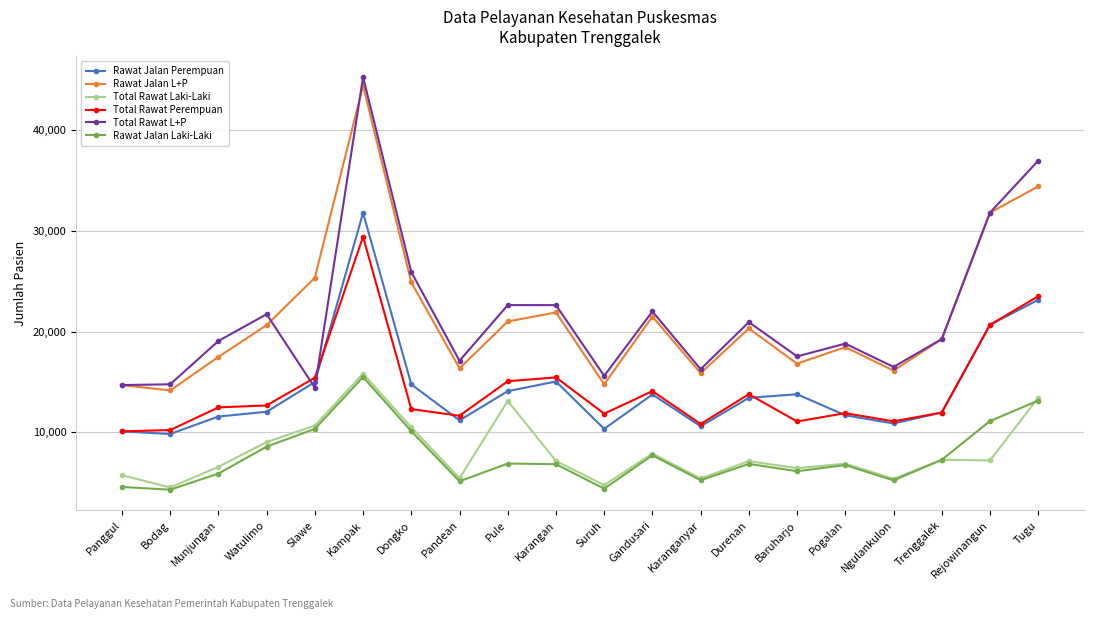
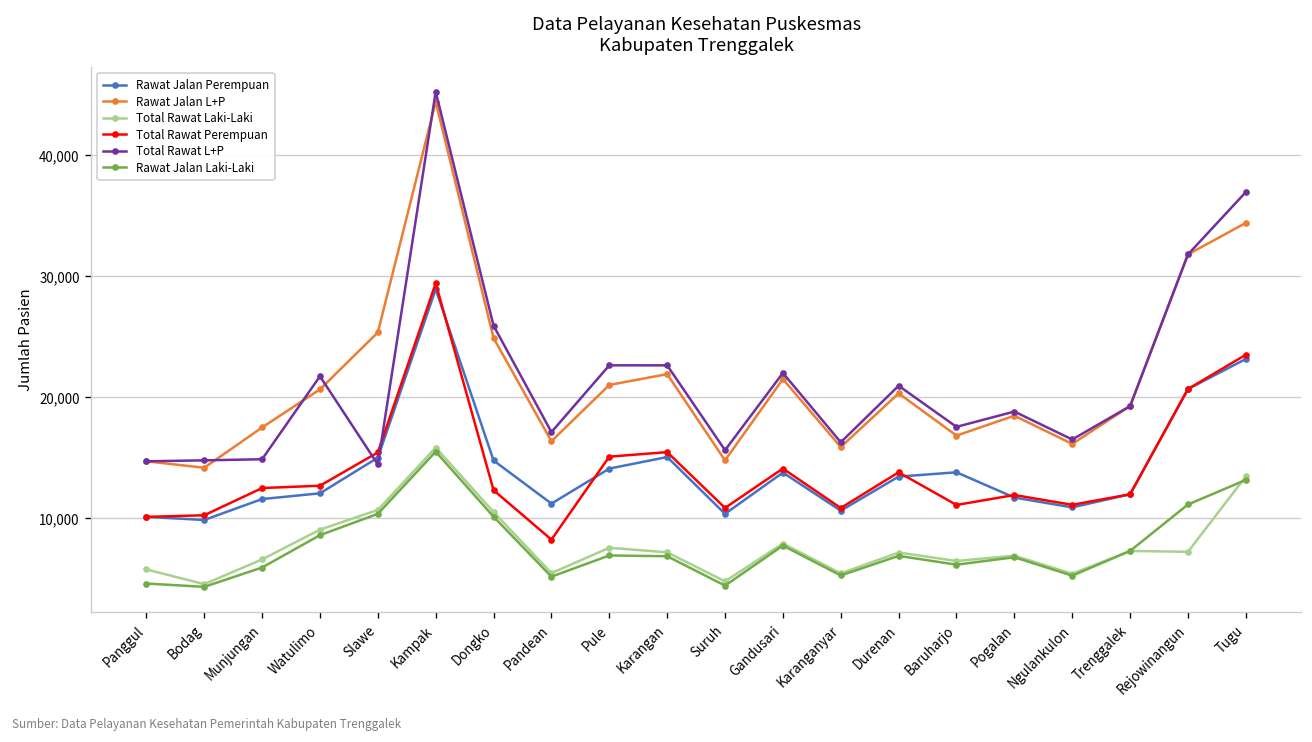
  {
    "Rawat Jalan Perempuan": {
      "Bodag": "9,800",
      "Munjungan": "11,600",
      "Watulimo": "12,100",
      "Slawe": "15,000",
-     "Kampak": "31,800",
+     "Kampak": "28,900",
      "Dongko": "14,800",
      "Pandean": "11,200",
      "Pule": "14,100",
      "Karangan": "15,100",
      "Suruh": "10,400",
      "Gandusari": "13,800",
      "Durenan": "13,400",
      "Baruharjo": "13,800",
      "Tugu": "23,200"
    },
    "Rawat Jalan L+P": {
      "Bodag": "14,200",
      "Munjungan": "17,500",
      "Watulimo": "20,600",
      "Slawe": "25,400",
      "Kampak": "44,400",
      "Dongko": "24,900",
      "Pandean": "16,400",
      "Pule": "21,000",
      "Karangan": "21,900",
      "Suruh": "14,800",
      "Gandusari": "21,500",
      "Karanganyar": "15,900",
      "Durenan": "20,300",
      "Baruharjo": "16,800",
      "Pogalan": "18,500",
      "Ngulankulon": "16,100",
      "Tugu": "34,400"
    },
    "Total Rawat Laki-Laki": {
      "Panggul": "5,800",
      "Munjungan": "6,600",
      "Watulimo": "9,100",
      "Slawe": "10,700",
      "Kampak": "15,800",
      "Dongko": "10,500",
      "Pandean": "5,500",
-     "Pule": "13,100",
+     "Pule": "7,600",
      "Karangan": "7,200",
      "Suruh": "4,800",
      "Durenan": "7,200",
      "Baruharjo": "6,500",
      "Rejowinangun": "7,200",
      "Tugu": "13,500"
    },
    "Total Rawat Perempuan": {
      "Bodag": "10,200",
      "Munjungan": "12,500",
      "Watulimo": "12,700",
      "Slawe": "15,400",
      "Kampak": "29,400",
      "Dongko": "12,300",
-     "Pandean": "11,700",
+     "Pandean": "8,200",
      "Pule": "15,100",
      "Karangan": "15,500",
-     "Suruh": "11,900",
+     "Suruh": "10,800",
      "Gandusari": "14,100",
      "Durenan": "13,800",
      "Baruharjo": "11,100",
      "Tugu": "23,500"
    },
    "Total Rawat L+P": {
      "Bodag": "14,800",
-     "Munjungan": "19,100",
+     "Munjungan": "14,900",
      "Watulimo": "21,700",
      "Slawe": "14,400",
      "Kampak": "45,300",
      "Dongko": "25,900",
      "Pandean": "17,100",
      "Pule": "22,600",
      "Karangan": "22,600",
      "Suruh": "15,600",
      "Gandusari": "22,000",
      "Karanganyar": "16,300",
      "Durenan": "20,900",
      "Baruharjo": "17,500",
      "Pogalan": "18,800",
      "Ngulankulon": "16,500",
      "Tugu": "37,000"
    },
    "Rawat Jalan Laki-Laki": {
      "Panggul": "4,600",
      "Munjungan": "5,900",
      "Watulimo": "8,600",
      "Slawe": "10,400",
      "Kampak": "15,500",
      "Dongko": "10,100",
      "Pandean": "5,200",
      "Pule": "6,900",
      "Karangan": "6,900",
      "Suruh": "4,400",
      "Durenan": "6,900",
      "Baruharjo": "6,200",
      "Rejowinangun": "11,100",
      "Tugu": "13,200"
    }
  }
